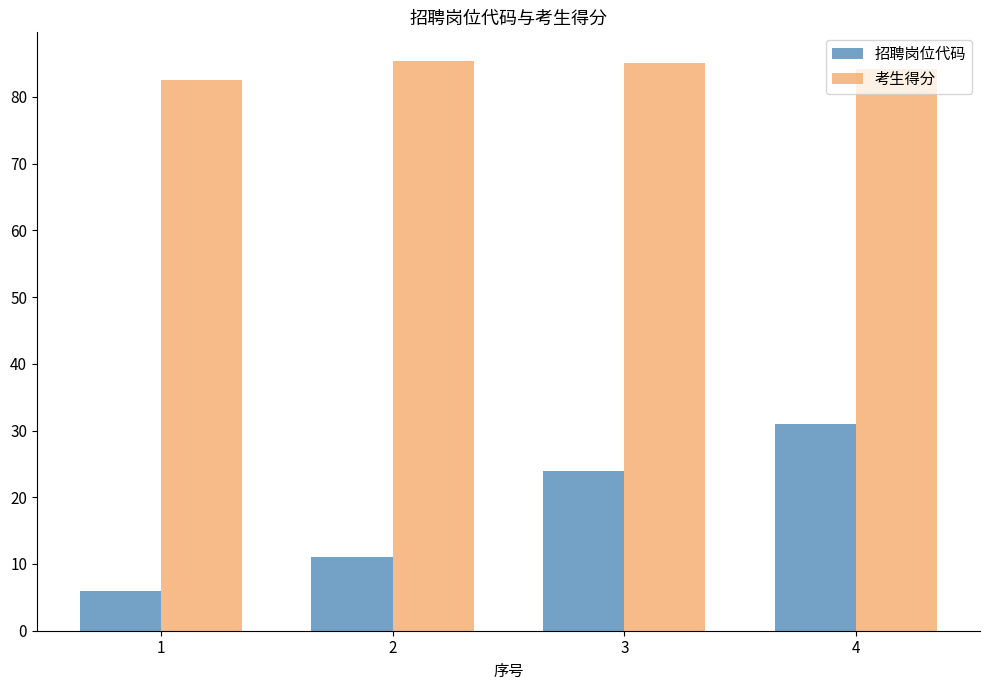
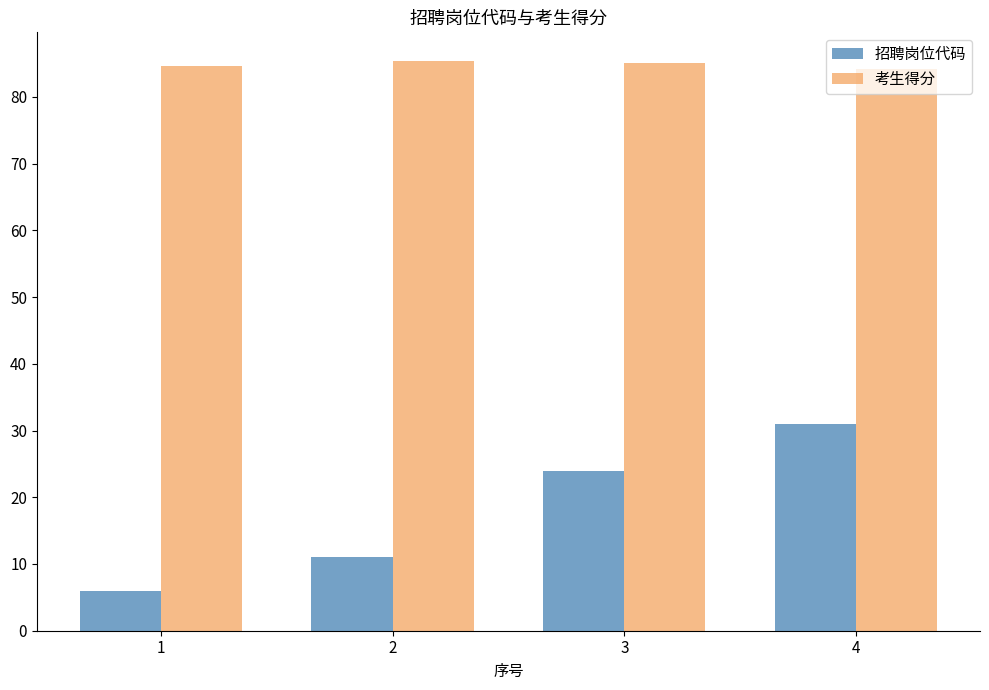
  {
    "招聘岗位代码": {
      "1": 6,
      "2": 11,
      "3": 24,
      "4": 31
    },
    "考生得分": {
-     "1": 83,
+     "1": 85,
      "2": 85,
      "3": 85
    }
  }
